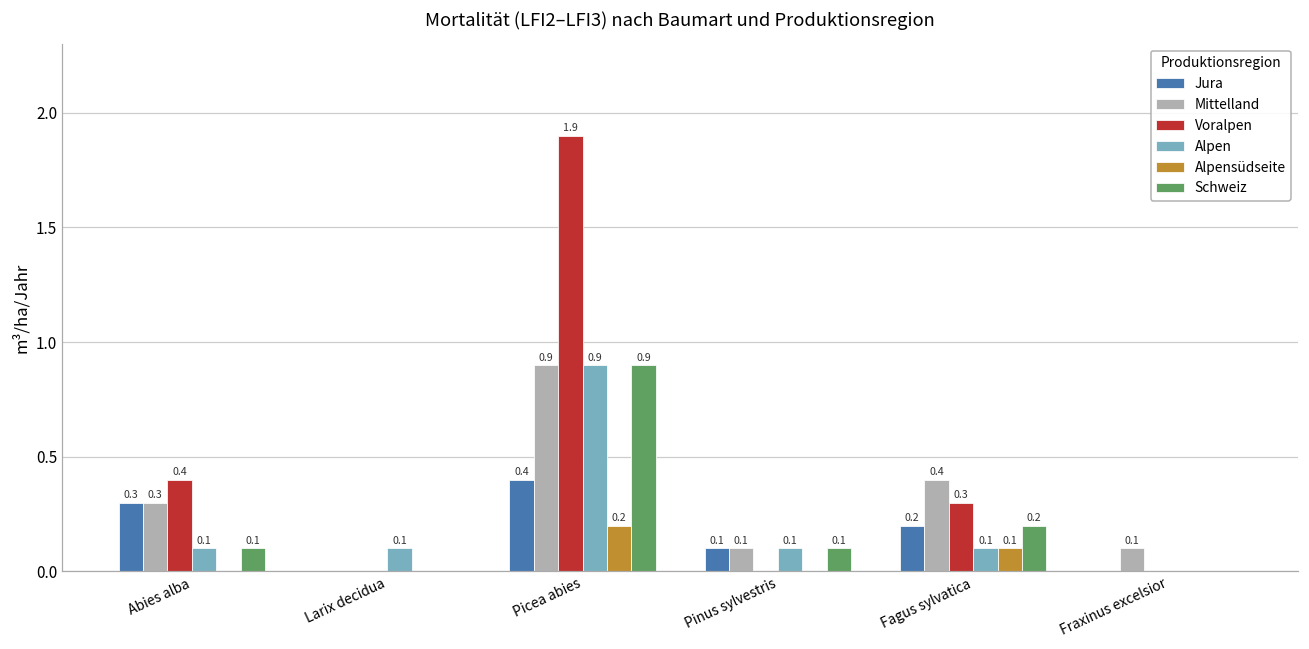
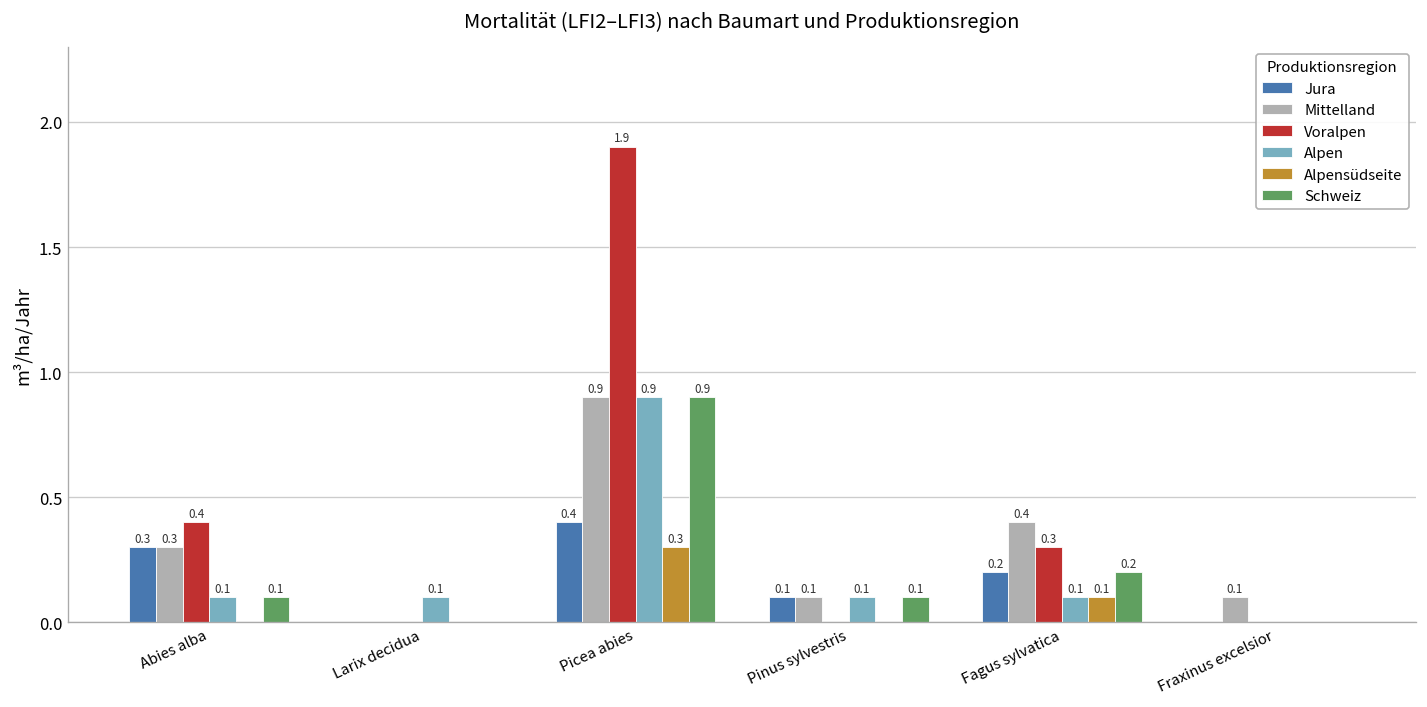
  {
    "Jura": {
      "Abies alba": 0.3,
      "Picea abies": 0.4,
      "Pinus sylvestris": 0.1,
      "Fagus sylvatica": 0.2
    },
    "Voralpen": {
      "Abies alba": 0.4,
      "Picea abies": 1.9,
      "Fagus sylvatica": 0.3
    },
    "Alpensüdseite": {
-     "Picea abies": 0.2,
+     "Picea abies": 0.3,
      "Fagus sylvatica": 0.1
    },
    "Schweiz": {
      "Abies alba": 0.1,
      "Picea abies": 0.9,
      "Pinus sylvestris": 0.1,
      "Fagus sylvatica": 0.2
    }
  }
